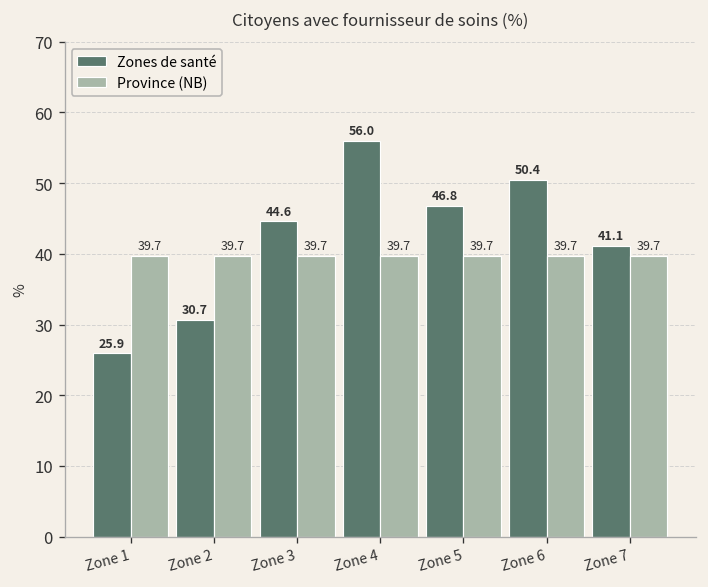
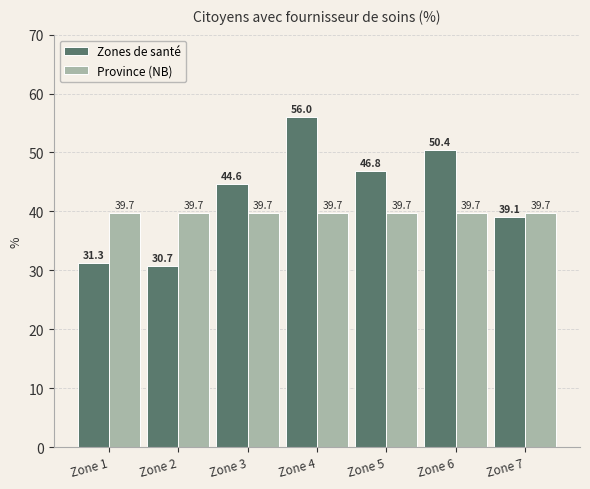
  {
    "Zones de santé": {
-     "Zone 1": 25.9,
+     "Zone 1": 31.3,
      "Zone 2": 30.7,
      "Zone 3": 44.6,
      "Zone 4": 56.0,
      "Zone 5": 46.8,
      "Zone 6": 50.4,
-     "Zone 7": 41.1
+     "Zone 7": 39.1
    },
    "Province (NB)": {
      "Zone 1": 39.7,
      "Zone 2": 39.7,
      "Zone 3": 39.7,
      "Zone 4": 39.7,
      "Zone 5": 39.7,
      "Zone 6": 39.7,
      "Zone 7": 39.7
    }
  }
